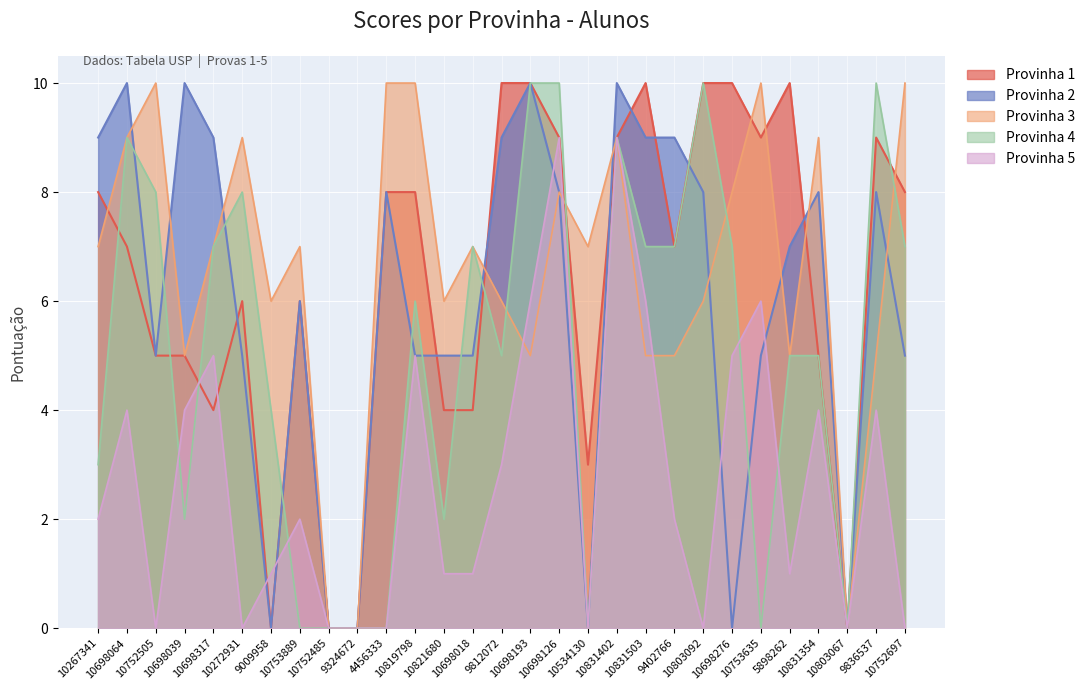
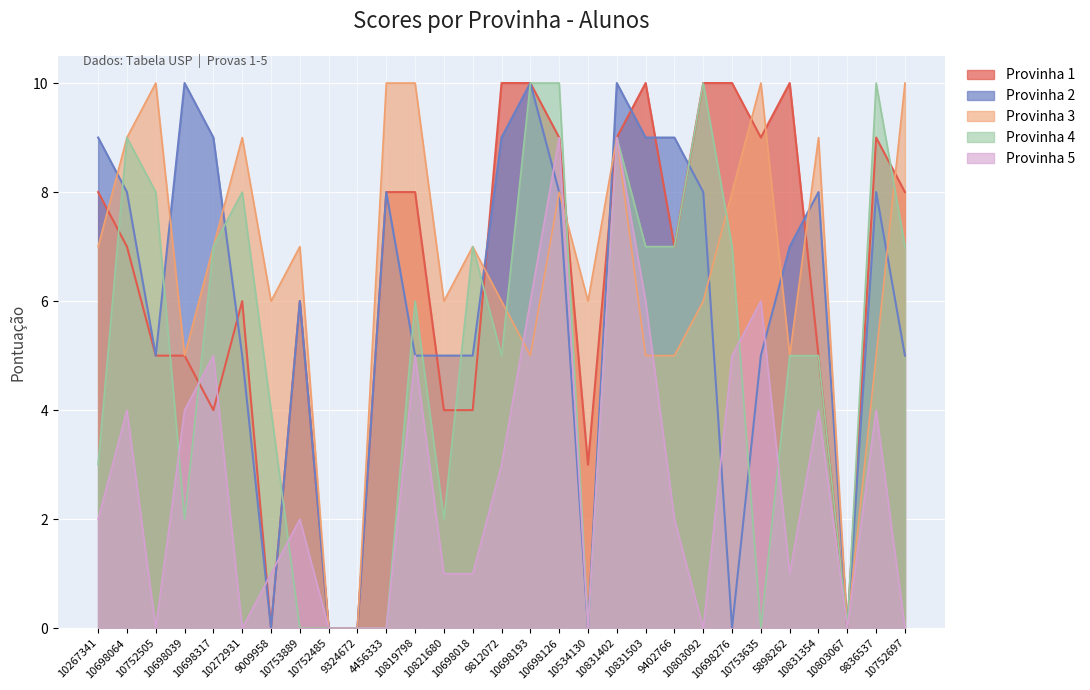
  {
    "Provinha 1": {
      "10267341": 8,
      "10698064": 7,
      "10698317": 4,
      "10272931": 6,
      "10819798": 8,
      "10821680": 4,
      "10698018": 4,
      "9812072": 10,
      "10534130": 3,
      "10831503": 10,
      "10698276": 10,
      "10753635": 9,
      "5898262": 10,
      "9836537": 9,
      "10752697": 8
    },
    "Provinha 2": {
      "10267341": 9,
-     "10698064": 10,
+     "10698064": 8,
      "10698039": 10,
      "10698317": 9,
      "10272931": 5,
      "10821680": 5,
      "10698018": 5,
      "9812072": 9,
      "10831402": 10,
      "10831503": 9,
      "9402766": 9,
      "10803092": 8,
      "10698276": 0,
      "10753635": 5,
      "5898262": 7,
      "10831354": 8,
      "9836537": 8,
      "10752697": 5
    },
    "Provinha 3": {
      "10267341": 7,
      "10752505": 10,
      "10272931": 9,
      "9009958": 6,
      "10753889": 7,
      "4456333": 10,
      "10819798": 10,
      "10821680": 6,
      "9812072": 6,
      "10698193": 5,
-     "10534130": 7,
+     "10534130": 6,
      "10831503": 5,
      "9402766": 5,
      "10803092": 6,
      "10698276": 8,
      "10753635": 10,
      "10831354": 9,
      "9836537": 5,
      "10752697": 10
    },
    "Provinha 4": {
      "10267341": 3,
      "10752505": 8,
      "10698039": 2,
      "10272931": 8,
      "9009958": 4,
      "10753889": 0,
      "10819798": 6,
      "10821680": 2,
      "9812072": 5,
      "10698126": 10,
      "10831503": 7,
      "10698276": 7,
      "10753635": 0,
      "9836537": 10,
      "10752697": 7
    },
    "Provinha 5": {
      "10267341": 2,
      "10698064": 4,
      "10752505": 0,
      "10698039": 4,
      "10698317": 5,
      "10272931": 0,
      "9009958": 1,
      "10753889": 2,
      "10821680": 1,
      "10698018": 1,
      "9812072": 3,
      "10698193": 6,
      "10831503": 6,
      "9402766": 2,
      "10803092": 0,
      "10698276": 5,
      "10753635": 6,
      "5898262": 1,
      "10831354": 4,
      "9836537": 4,
      "10752697": 0
    }
  }
